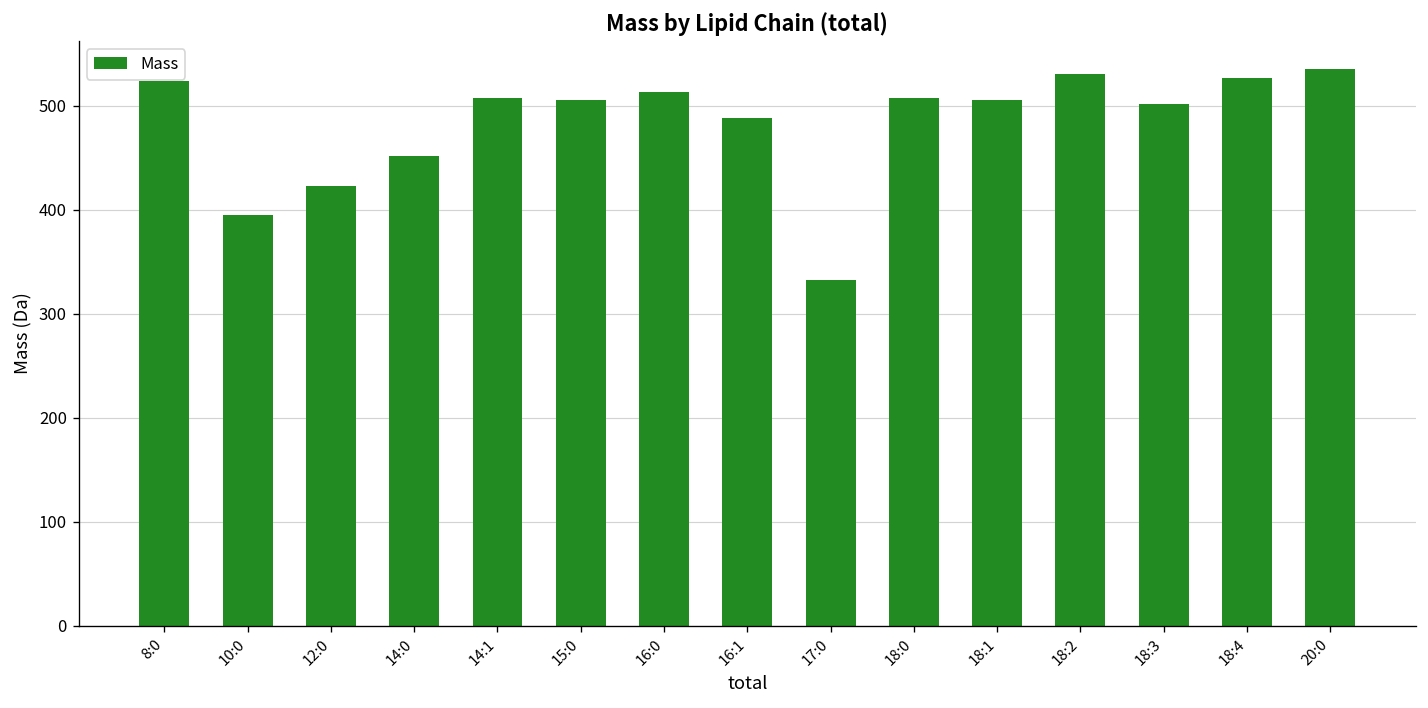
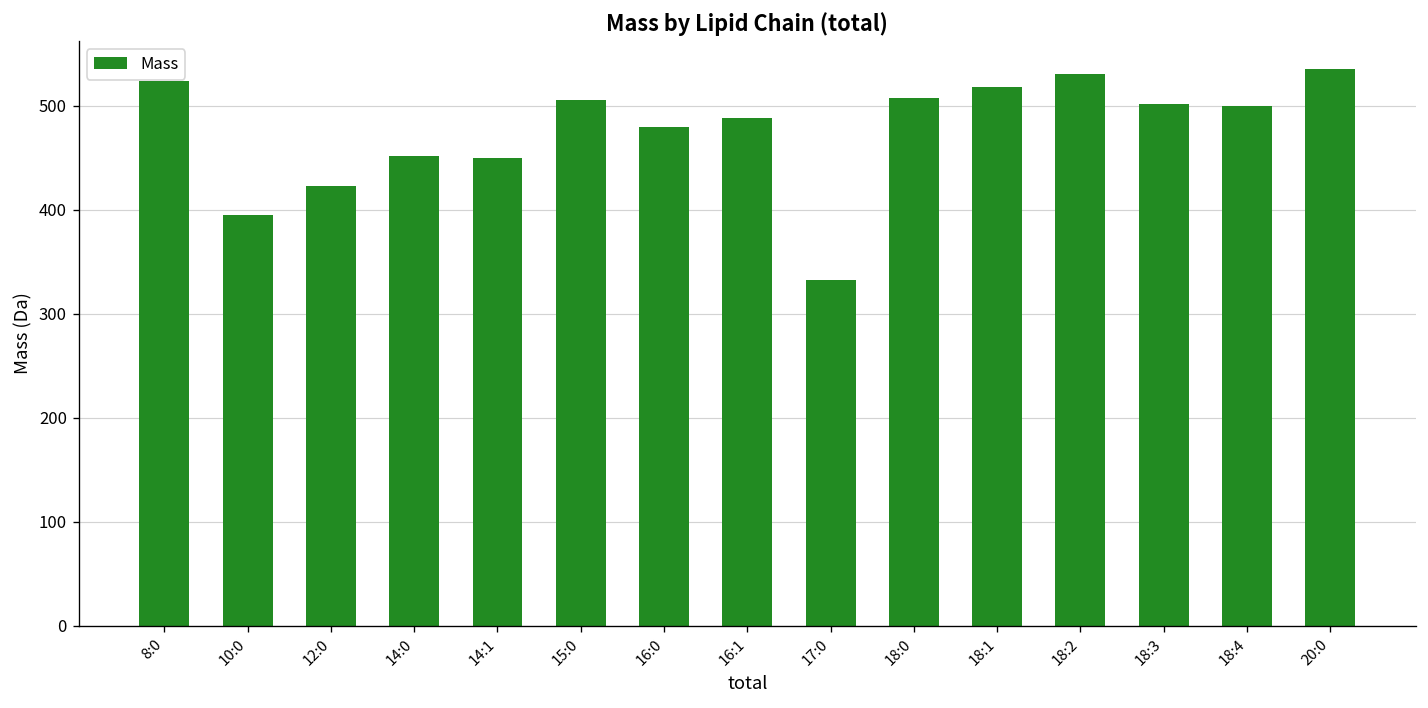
  {
    "8:0": 520,
    "10:0": 400,
    "12:0": 420,
    "14:0": 450,
-   "14:1": 510,
+   "14:1": 450,
    "15:0": 510,
-   "16:0": 510,
+   "16:0": 480,
    "16:1": 490,
    "17:0": 330,
    "18:0": 510,
-   "18:1": 510,
+   "18:1": 520,
    "18:2": 530,
    "18:3": 500,
-   "18:4": 530,
+   "18:4": 500,
    "20:0": 540
  }
